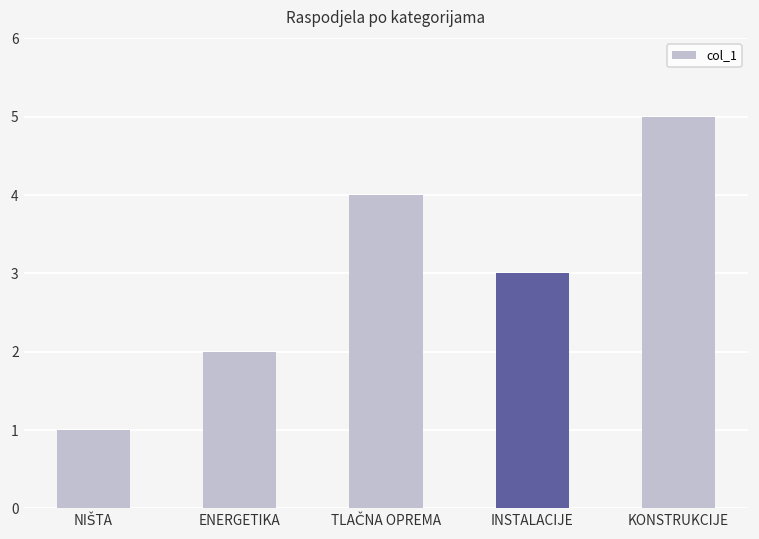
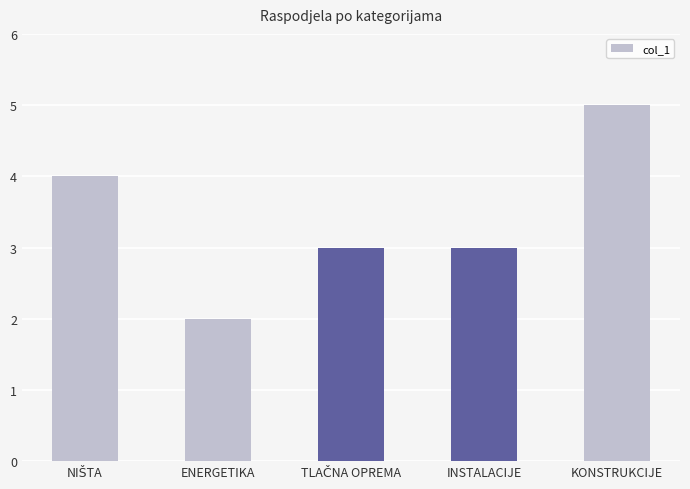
  {
-   "NIŠTA": 1,
+   "NIŠTA": 4,
    "ENERGETIKA": 2,
-   "TLAČNA OPREMA": 4,
+   "TLAČNA OPREMA": 3,
    "INSTALACIJE": 3,
    "KONSTRUKCIJE": 5
  }
